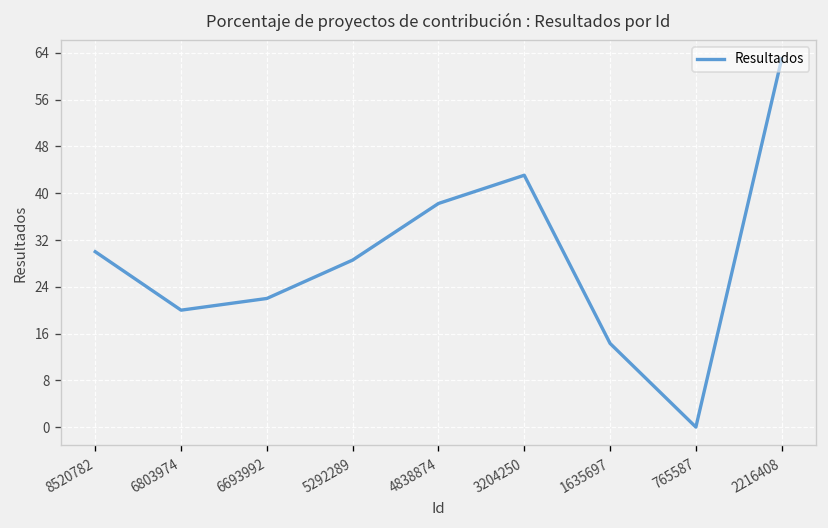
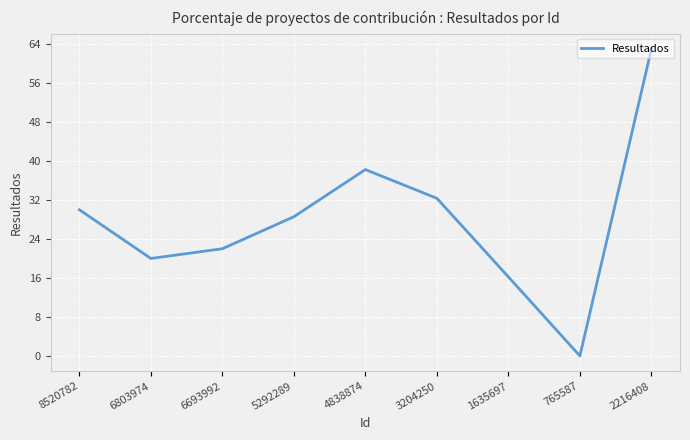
  {
    "8520782": 30,
    "6803974": 20,
    "6693992": 22,
    "5292289": 29,
    "4838874": 38,
-   "3204250": 43,
-   "1635697": 14,
+   "3204250": 32,
+   "1635697": 16,
    "765587": 0
  }
